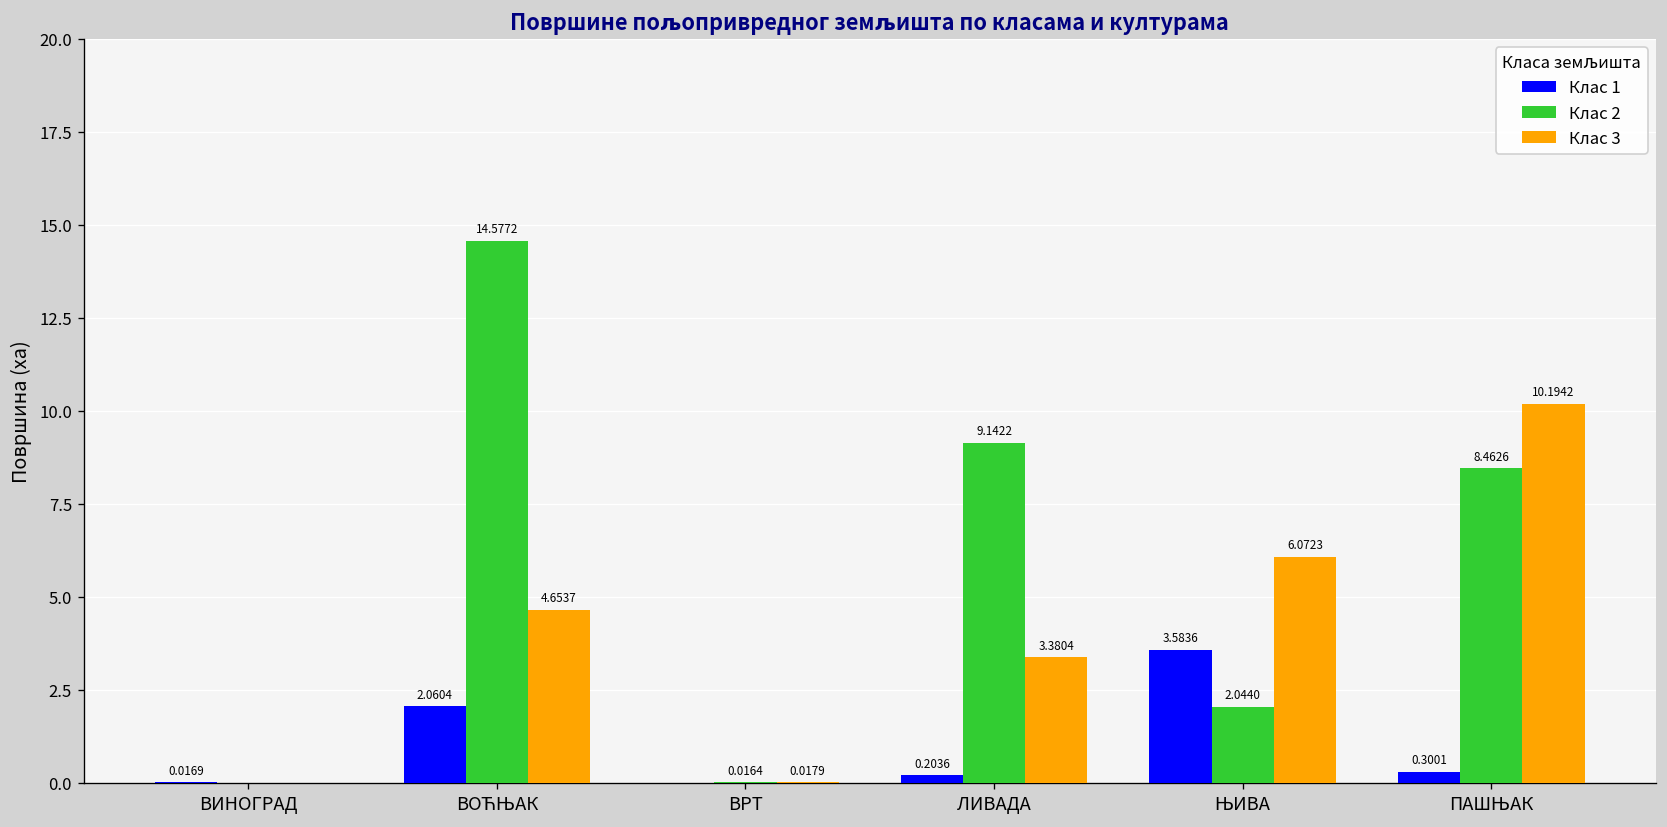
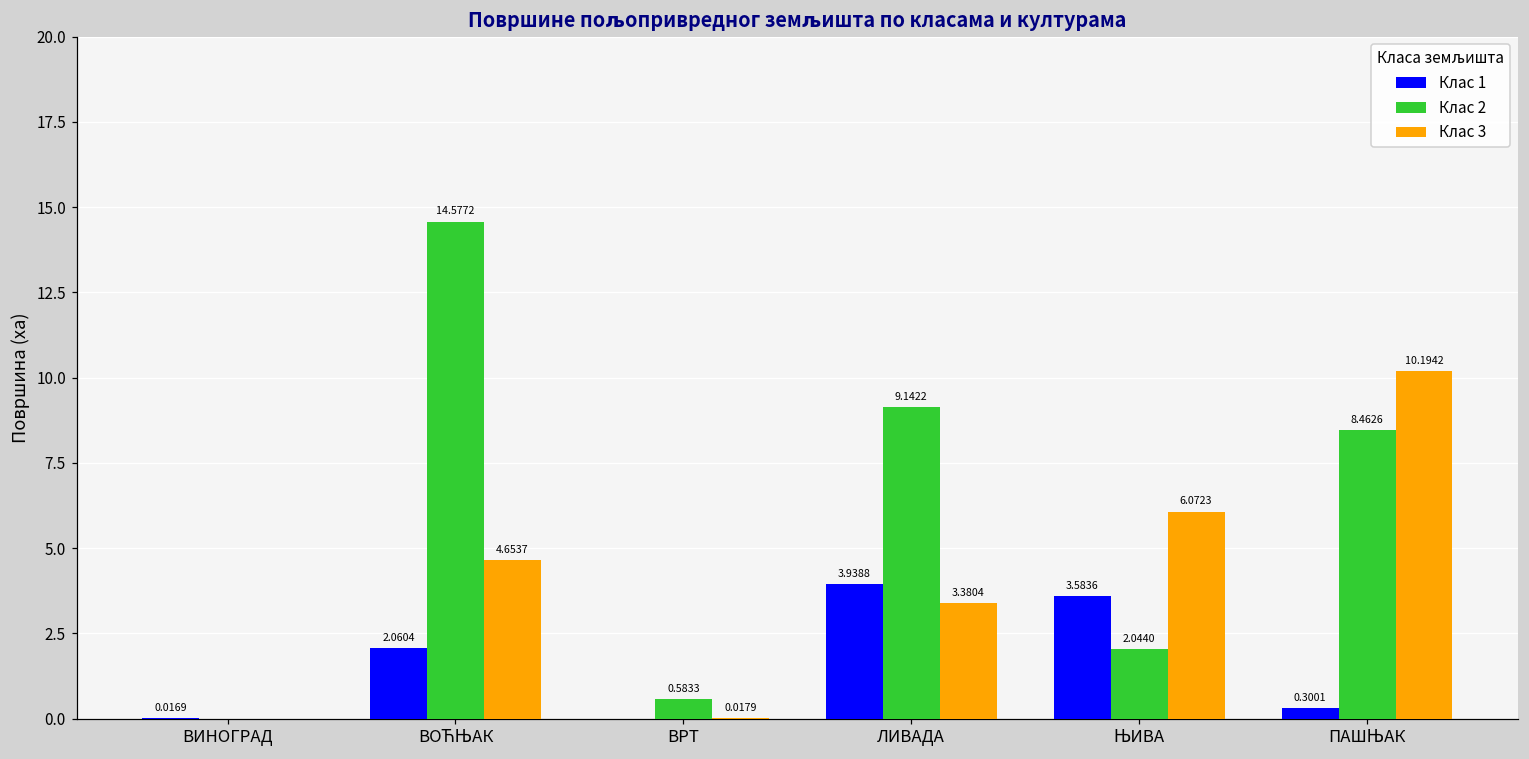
  {
    "Клас 1": {
      "ВИНОГРАД": 0.0169,
      "ВОЋЊАК": 2.0604,
-     "ЛИВАДА": 0.2036,
+     "ЛИВАДА": 3.9388,
      "ЊИВА": 3.5836,
      "ПАШЊАК": 0.3001
    },
    "Клас 2": {
      "ВОЋЊАК": 14.5772,
-     "ВРТ": 0.0164,
+     "ВРТ": 0.5833,
      "ЛИВАДА": 9.1422,
      "ЊИВА": 2.0440,
      "ПАШЊАК": 8.4626
    },
    "Клас 3": {
      "ВОЋЊАК": 4.6537,
      "ВРТ": 0.0179,
      "ЛИВАДА": 3.3804,
      "ЊИВА": 6.0723,
      "ПАШЊАК": 10.1942
    }
  }
